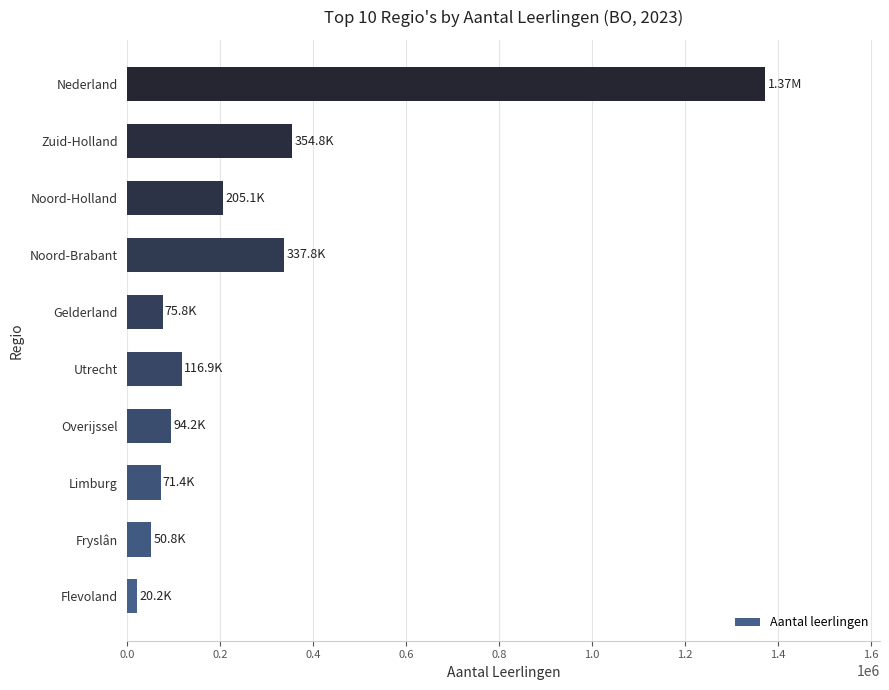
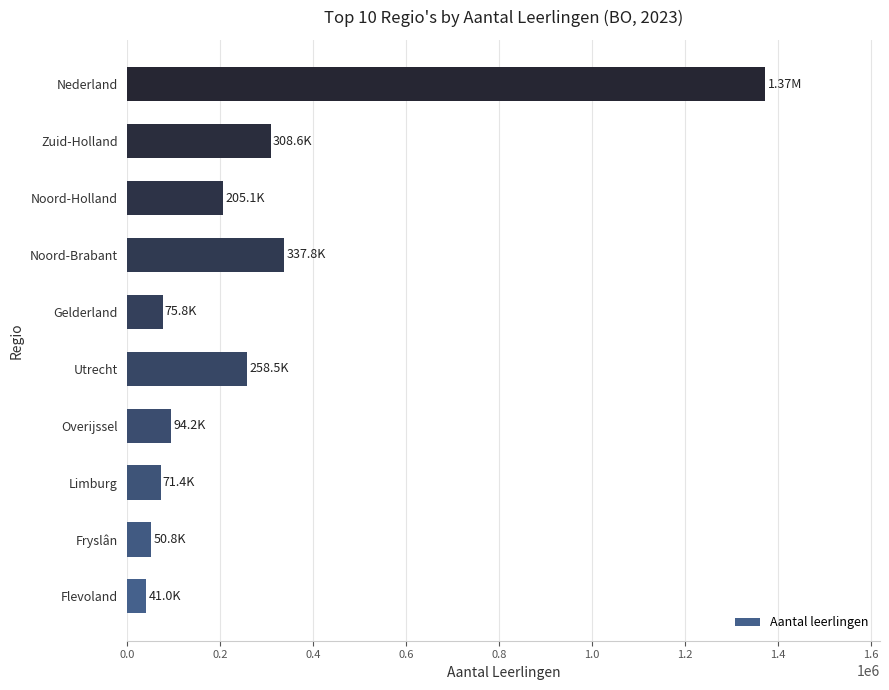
  {
    "Nederland": "1.37M",
-   "Zuid-Holland": "354.8K",
+   "Zuid-Holland": "308.6K",
    "Noord-Holland": "205.1K",
    "Noord-Brabant": "337.8K",
    "Gelderland": "75.8K",
-   "Utrecht": "116.9K",
+   "Utrecht": "258.5K",
    "Overijssel": "94.2K",
    "Limburg": "71.4K",
    "Fryslân": "50.8K",
-   "Flevoland": "20.2K"
+   "Flevoland": "41.0K"
  }
